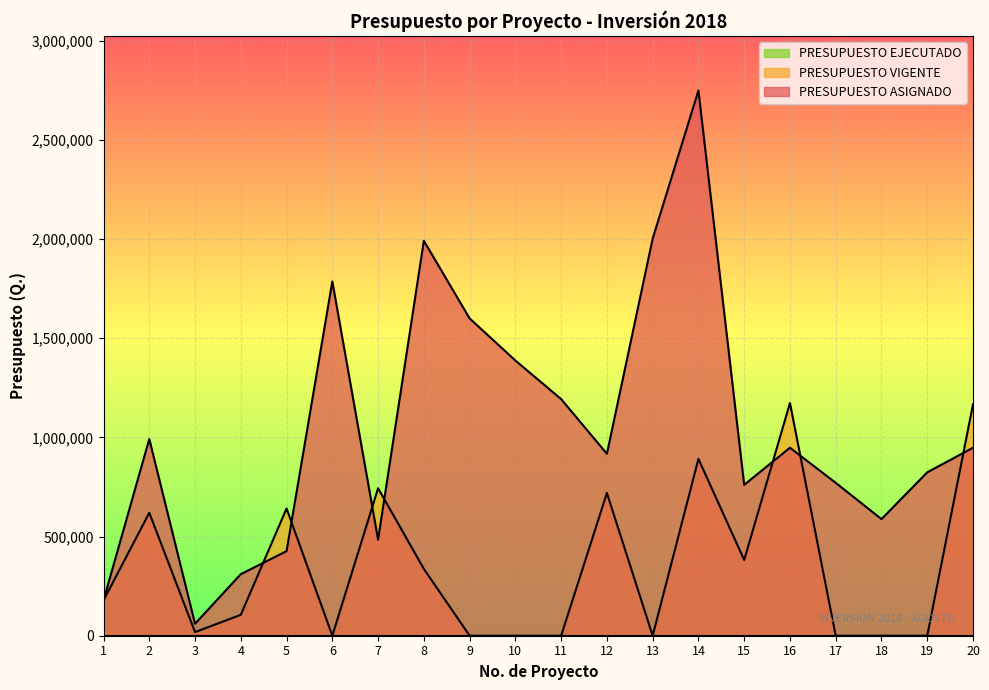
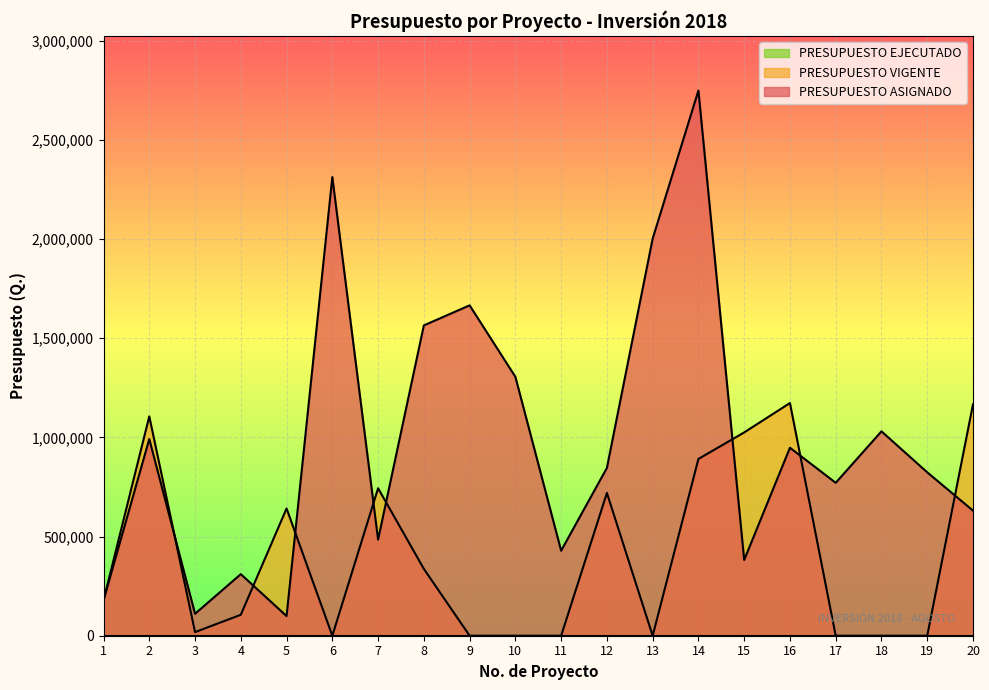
  {
    "PRESUPUESTO EJECUTADO": {
      "1": "0",
      "2": "0",
      "3": "0",
      "4": "0",
      "5": "0",
      "7": "0",
      "8": "0",
      "12": "0",
      "14": "0",
      "15": "0",
      "16": "0",
      "20": "0"
    },
    "PRESUPUESTO VIGENTE": {
-     "2": "620,000",
+     "2": "1,110,000",
      "3": "20,000",
      "4": "110,000",
      "5": "640,000",
      "7": "740,000",
      "8": "340,000",
      "12": "720,000",
      "14": "890,000",
-     "15": "380,000",
+     "15": "1,020,000",
      "16": "1,170,000",
      "20": "1,170,000"
    },
    "PRESUPUESTO ASIGNADO": {
      "2": "990,000",
-     "3": "60,000",
+     "3": "110,000",
      "4": "310,000",
-     "5": "430,000",
-     "6": "1,790,000",
+     "5": "100,000",
+     "6": "2,310,000",
      "7": "480,000",
-     "8": "1,990,000",
-     "9": "1,600,000",
-     "10": "1,390,000",
-     "11": "1,190,000",
-     "12": "920,000",
+     "8": "1,560,000",
+     "9": "1,670,000",
+     "10": "1,310,000",
+     "11": "430,000",
+     "12": "850,000",
      "13": "2,000,000",
      "14": "2,750,000",
-     "15": "760,000",
+     "15": "380,000",
      "16": "950,000",
      "17": "770,000",
-     "18": "590,000",
+     "18": "1,030,000",
      "19": "820,000",
-     "20": "950,000"
+     "20": "630,000"
    }
  }
